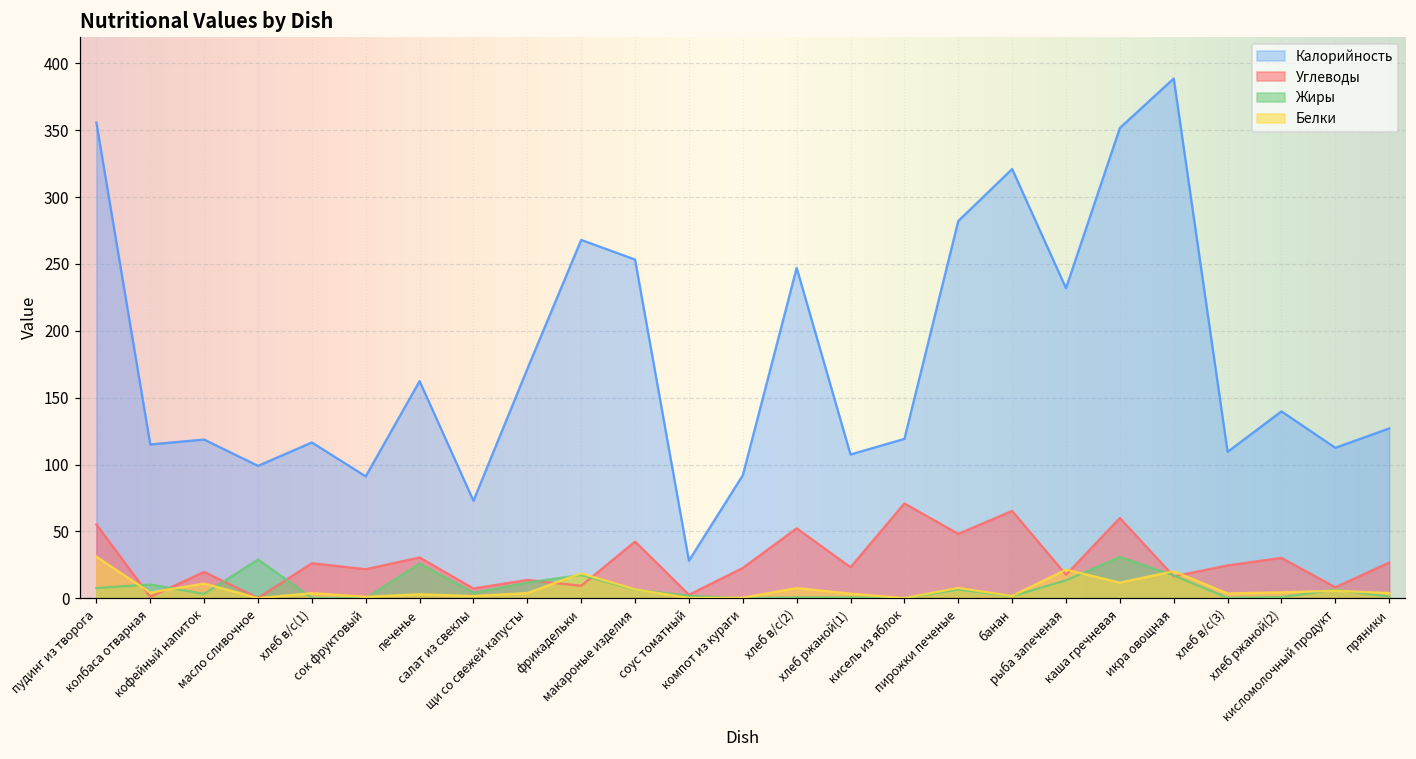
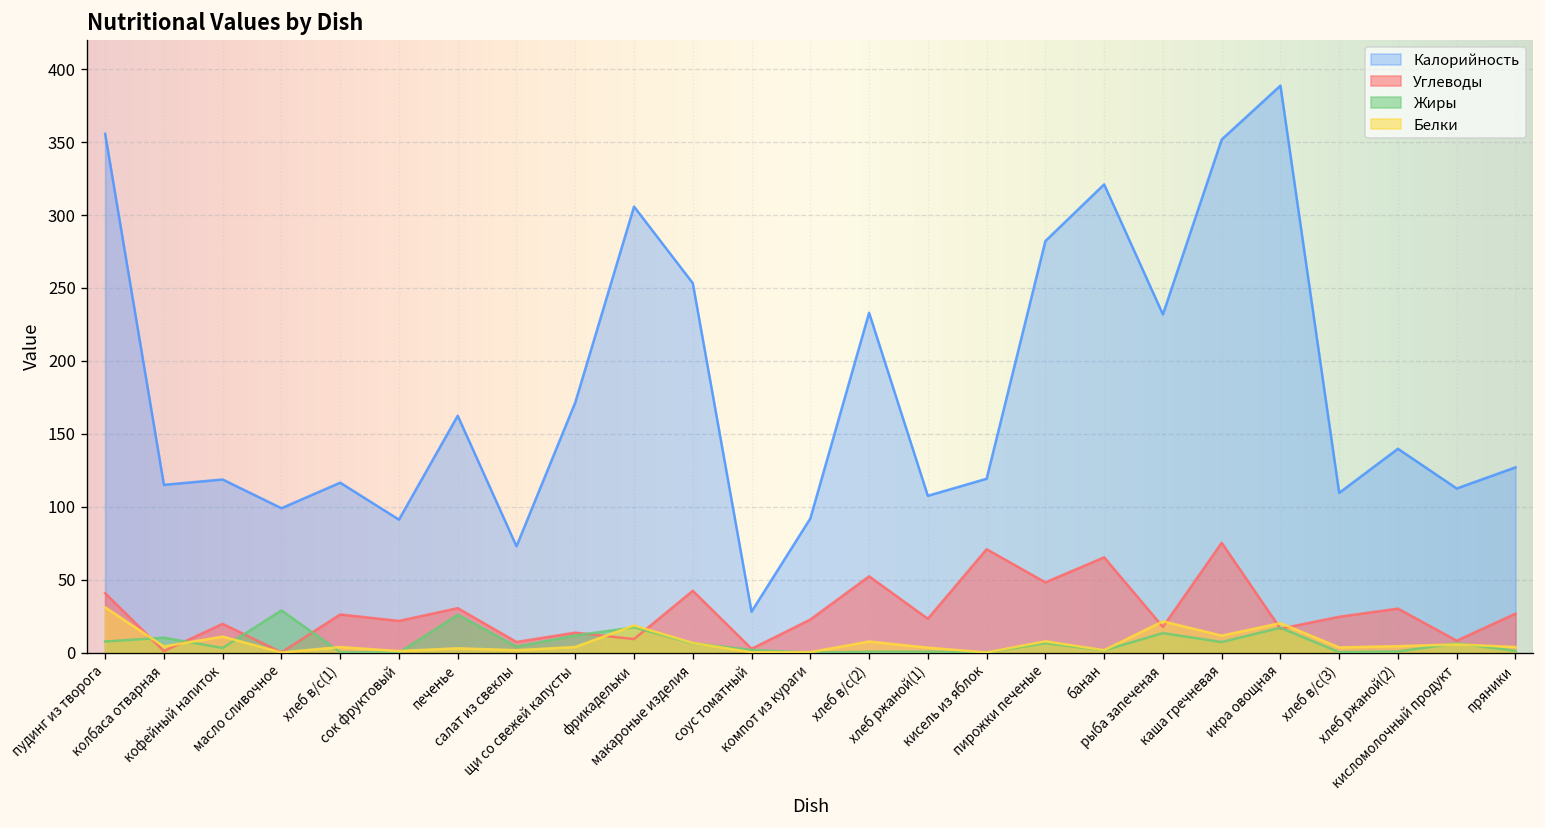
  {
    "Калорийность": {
      "пудинг из творога": 356,
      "колбаса отварная": 115,
      "кофейный напиток": 119,
      "масло сливочное": 99,
      "хлеб в/с(1)": 117,
      "сок фруктовый": 91,
      "печенье": 162,
      "салат из свеклы": 73,
      "щи со свежей капусты": 172,
-     "фрикадельки": 268,
+     "фрикадельки": 306,
      "макароные изделия": 253,
      "соус томатный": 28,
      "компот из кураги": 92,
-     "хлеб в/с(2)": 247,
+     "хлеб в/с(2)": 233,
      "хлеб ржаной(1)": 108,
      "кисель из яблок": 119,
      "пирожки печеные": 282,
      "банан": 321,
      "рыба запеченая": 232,
      "каша гречневая": 352,
      "икра овощная": 389,
      "хлеб в/с(3)": 110,
      "хлеб ржаной(2)": 140,
      "кисломолочный продукт": 113,
      "пряники": 127
    },
    "Углеводы": {
-     "пудинг из творога": 55,
+     "пудинг из творога": 41,
      "колбаса отварная": 1,
      "кофейный напиток": 20,
      "хлеб в/с(1)": 26,
      "сок фруктовый": 22,
      "печенье": 30,
      "салат из свеклы": 7,
      "фрикадельки": 9,
      "макароные изделия": 42,
      "компот из кураги": 23,
      "хлеб в/с(2)": 52,
      "хлеб ржаной(1)": 23,
      "кисель из яблок": 71,
      "пирожки печеные": 48,
      "банан": 65,
      "рыба запеченая": 18,
-     "каша гречневая": 60,
+     "каша гречневая": 75,
      "хлеб в/с(3)": 25,
      "хлеб ржаной(2)": 30,
      "пряники": 27
    },
    "Жиры": {
      "пудинг из творога": 8,
      "колбаса отварная": 10,
      "кофейный напиток": 3,
      "масло сливочное": 29,
      "хлеб в/с(1)": 0,
      "печенье": 26,
      "салат из свеклы": 4,
      "хлеб в/с(2)": 1,
      "хлеб ржаной(1)": 1,
      "рыба запеченая": 13,
-     "каша гречневая": 31,
+     "каша гречневая": 7,
      "хлеб в/с(3)": 0,
      "хлеб ржаной(2)": 1,
      "пряники": 1
    },
    "Белки": {
      "пудинг из творога": 31,
      "колбаса отварная": 4,
      "кофейный напиток": 11,
      "хлеб в/с(1)": 4,
      "печенье": 3,
      "салат из свеклы": 2,
      "щи со свежей капусты": 4,
      "хлеб в/с(2)": 8,
      "хлеб ржаной(1)": 3,
      "рыба запеченая": 21,
      "каша гречневая": 12,
      "икра овощная": 20,
      "хлеб в/с(3)": 4,
      "хлеб ржаной(2)": 4,
      "пряники": 4
    }
  }
